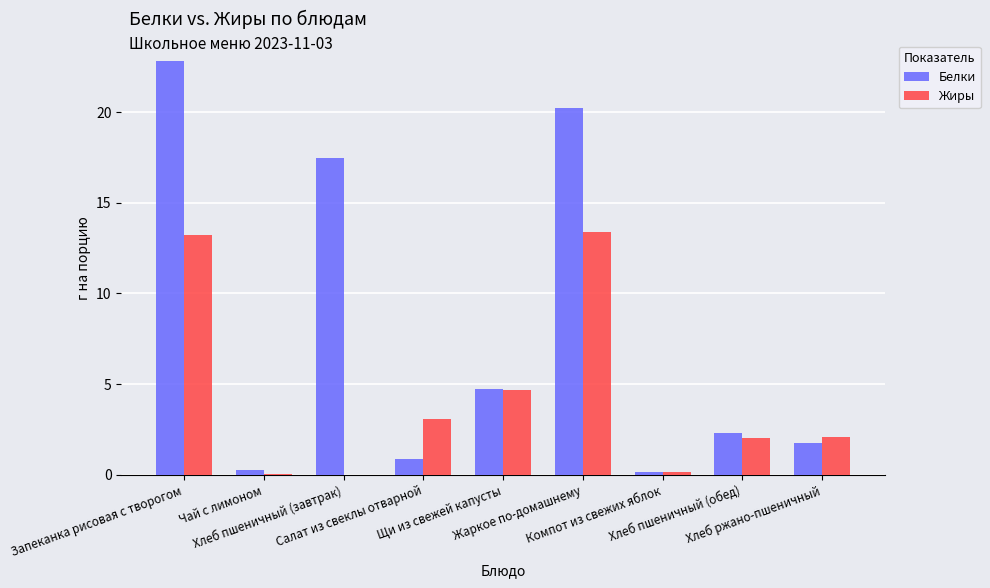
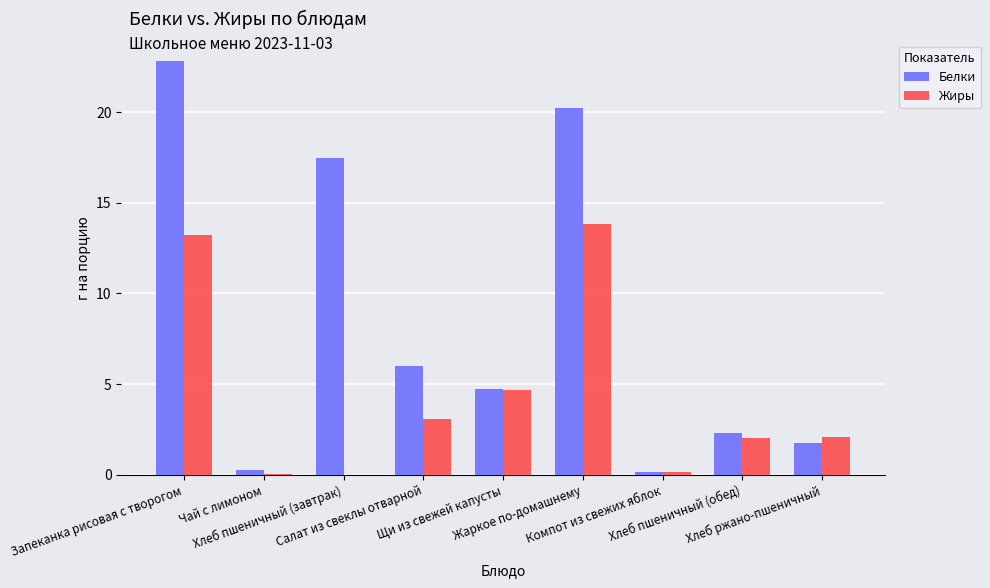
  {
    "Белки": {
      "Чай с лимоном": 0.2,
      "Хлеб пшеничный (завтрак)": 17.5,
-     "Салат из свеклы отварной": 0.9,
+     "Салат из свеклы отварной": 6.0,
      "Щи из свежей капусты": 4.8,
      "Жаркое по-домашнему": 20.2,
      "Компот из свежих яблок": 0.1,
      "Хлеб пшеничный (обед)": 2.3,
      "Хлеб ржано-пшеничный": 1.7
    },
    "Жиры": {
      "Запеканка рисовая с творогом": 13.2,
      "Хлеб пшеничный (завтрак)": 0.0,
      "Салат из свеклы отварной": 3.1,
      "Щи из свежей капусты": 4.7,
-     "Жаркое по-домашнему": 13.4,
+     "Жаркое по-домашнему": 13.9,
      "Компот из свежих яблок": 0.1,
      "Хлеб пшеничный (обед)": 2.0,
      "Хлеб ржано-пшеничный": 2.1
    }
  }
